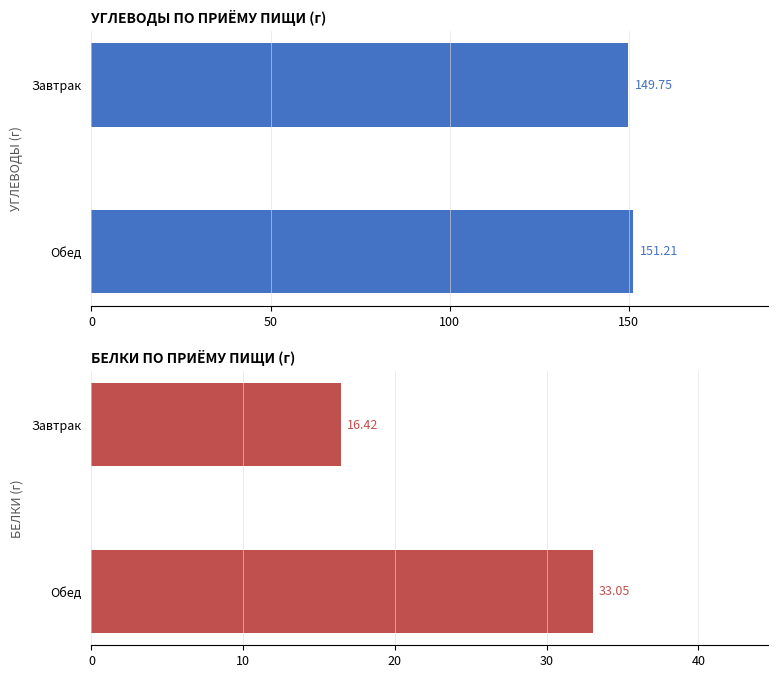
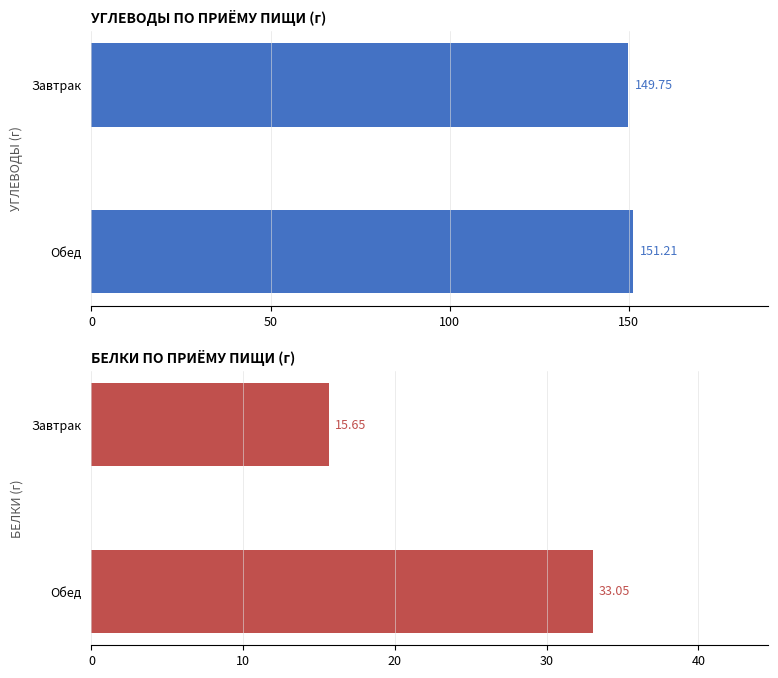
  {
    "УГЛЕВОДЫ ПО ПРИЁМУ ПИЩИ (г)": {
      "Завтрак": 149.75,
      "Обед": 151.21
    },
    "БЕЛКИ ПО ПРИЁМУ ПИЩИ (г)": {
-     "Завтрак": 16.42,
+     "Завтрак": 15.65,
      "Обед": 33.05
    }
  }
